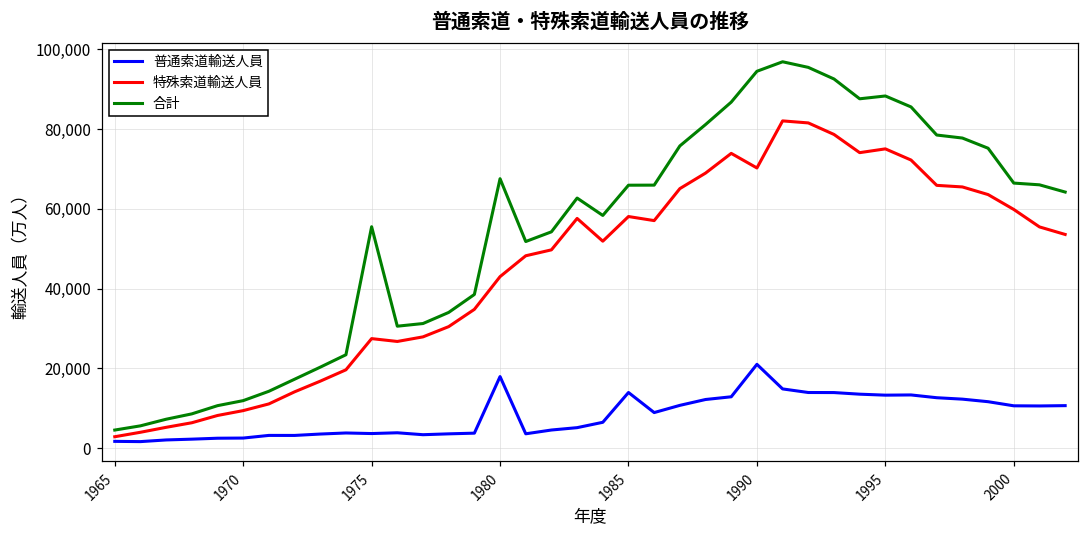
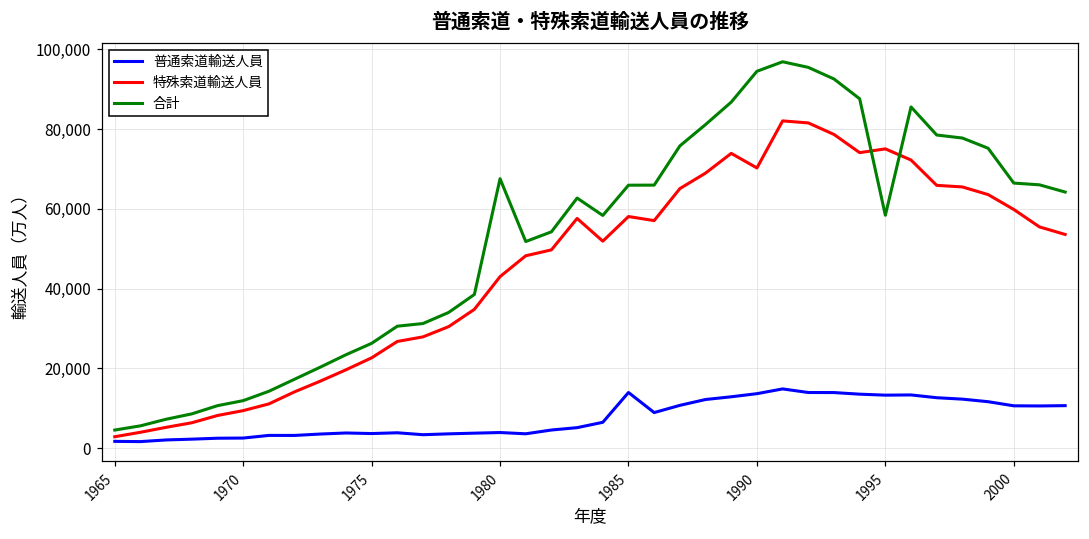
  {
    "普通索道輸送人員": {
      "1965": "2,000",
      "1970": "3,000",
      "1975": "4,000",
-     "1980": "18,000",
+     "1980": "4,000",
      "1985": "14,000",
-     "1990": "21,000",
+     "1990": "14,000",
      "1995": "13,000",
      "2000": "11,000"
    },
    "特殊索道輸送人員": {
      "1965": "3,000",
      "1970": "9,000",
-     "1975": "27,000",
+     "1975": "23,000",
      "1980": "43,000",
      "1985": "58,000",
      "1990": "70,000",
      "1995": "75,000",
      "2000": "60,000"
    },
    "合計": {
      "1965": "5,000",
      "1970": "12,000",
-     "1975": "56,000",
+     "1975": "26,000",
      "1980": "68,000",
      "1985": "66,000",
      "1990": "95,000",
-     "1995": "88,000",
+     "1995": "58,000",
      "2000": "66,000"
    }
  }
